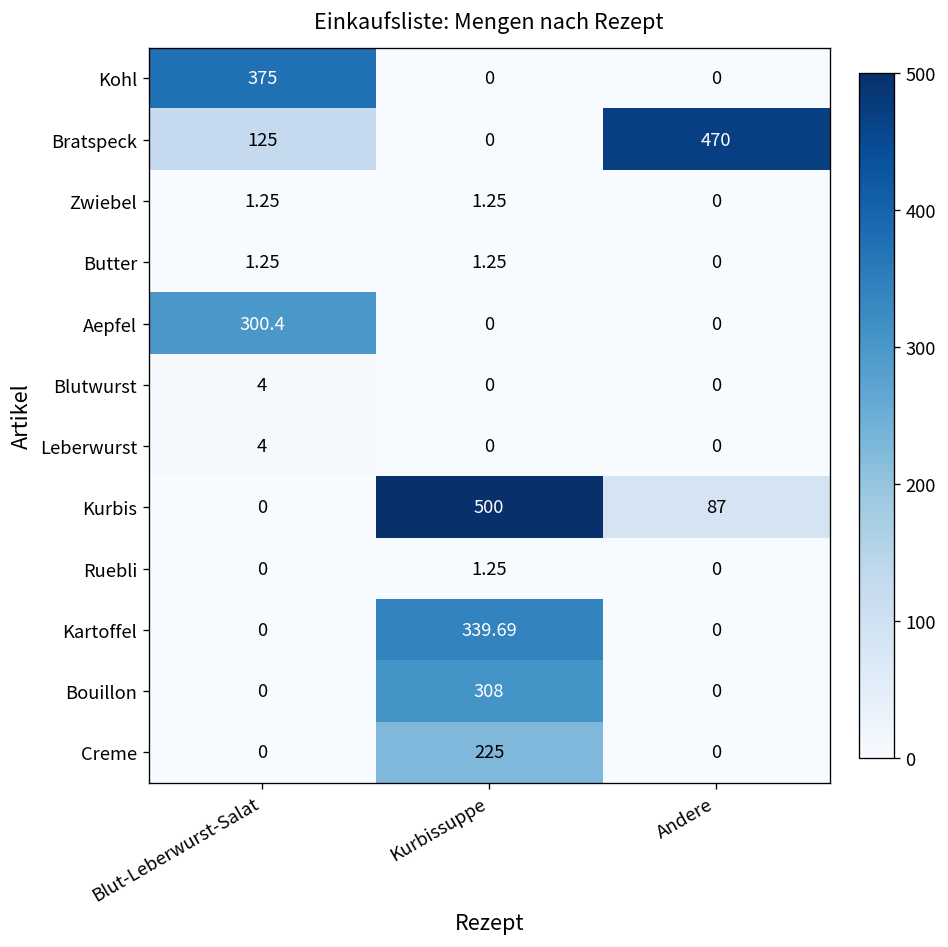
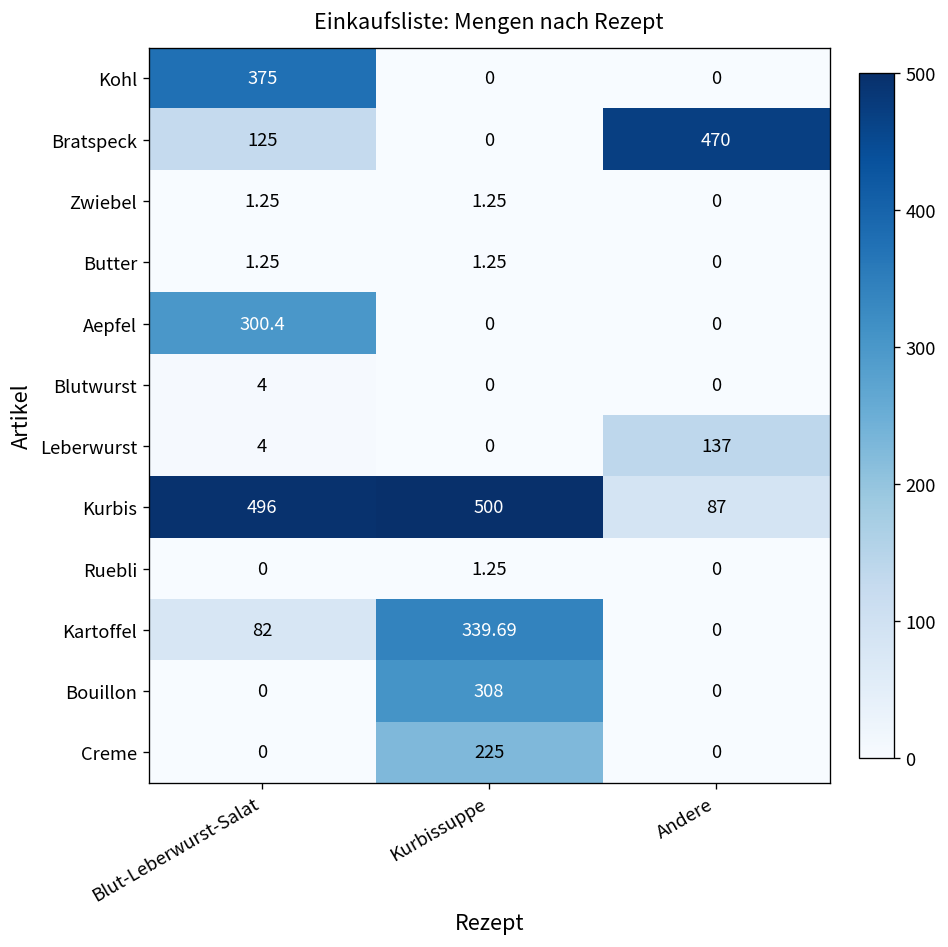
  {
    "Kohl": {
      "Blut-Leberwurst-Salat": 375,
      "Kurbissuppe": 0,
      "Andere": 0
    },
    "Bratspeck": {
      "Blut-Leberwurst-Salat": 125,
      "Kurbissuppe": 0,
      "Andere": 470
    },
    "Zwiebel": {
      "Blut-Leberwurst-Salat": 1.25,
      "Kurbissuppe": 1.25,
      "Andere": 0
    },
    "Butter": {
      "Blut-Leberwurst-Salat": 1.25,
      "Kurbissuppe": 1.25,
      "Andere": 0
    },
    "Aepfel": {
      "Blut-Leberwurst-Salat": 300.4,
      "Kurbissuppe": 0,
      "Andere": 0
    },
    "Blutwurst": {
      "Blut-Leberwurst-Salat": 4,
      "Kurbissuppe": 0,
      "Andere": 0
    },
    "Leberwurst": {
      "Blut-Leberwurst-Salat": 4,
      "Kurbissuppe": 0,
-     "Andere": 0
+     "Andere": 137
    },
    "Kurbis": {
-     "Blut-Leberwurst-Salat": 0,
+     "Blut-Leberwurst-Salat": 496,
      "Kurbissuppe": 500,
      "Andere": 87
    },
    "Ruebli": {
      "Blut-Leberwurst-Salat": 0,
      "Kurbissuppe": 1.25,
      "Andere": 0
    },
    "Kartoffel": {
-     "Blut-Leberwurst-Salat": 0,
+     "Blut-Leberwurst-Salat": 82,
      "Kurbissuppe": 339.69,
      "Andere": 0
    },
    "Bouillon": {
      "Blut-Leberwurst-Salat": 0,
      "Kurbissuppe": 308,
      "Andere": 0
    },
    "Creme": {
      "Blut-Leberwurst-Salat": 0,
      "Kurbissuppe": 225,
      "Andere": 0
    }
  }
